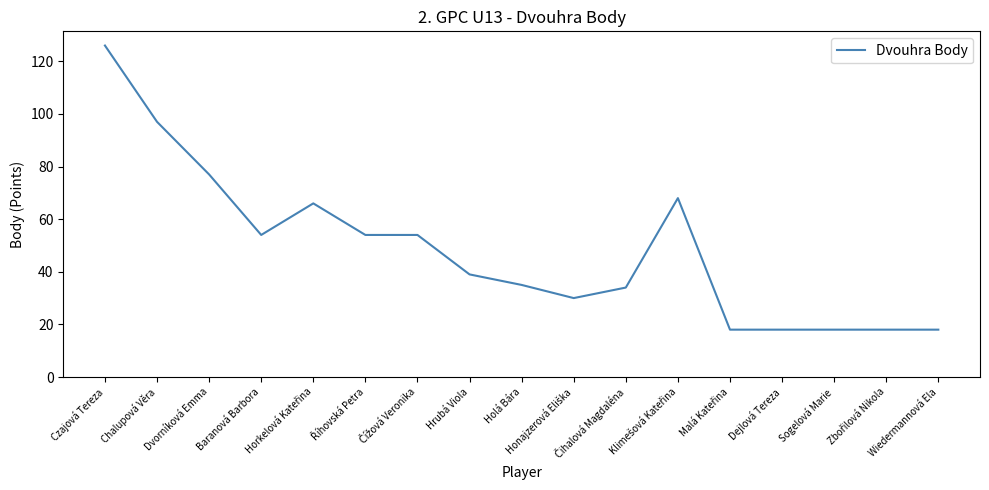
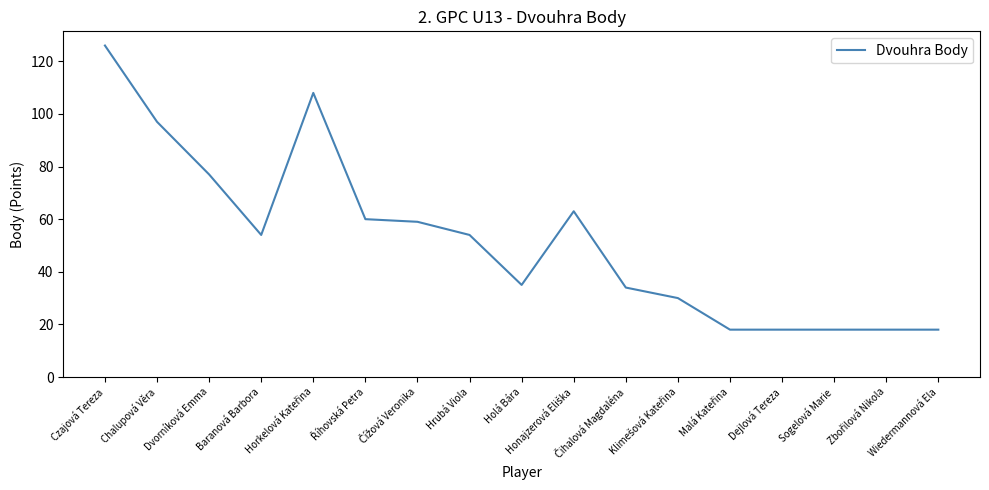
  {
    "Czajová Tereza": 126,
    "Chalupová Věra": 97,
    "Dvorníková Emma": 77,
    "Baranová Barbora": 54,
-   "Horkelová Kateřina": 66,
-   "Říhovská Petra": 54,
-   "Čížová Veronika": 54,
-   "Hrubá Viola": 39,
+   "Horkelová Kateřina": 108,
+   "Říhovská Petra": 60,
+   "Čížová Veronika": 59,
+   "Hrubá Viola": 54,
    "Holá Bára": 35,
-   "Honajzerová Eliška": 30,
+   "Honajzerová Eliška": 63,
    "Čihalová Magdaléna": 34,
-   "Klimešová Kateřina": 68,
+   "Klimešová Kateřina": 30,
    "Malá Kateřina": 18,
    "Dejlová Tereza": 18,
    "Sogelová Marie": 18,
    "Zbořilová Nikola": 18,
    "Wiedermannová Ela": 18
  }
